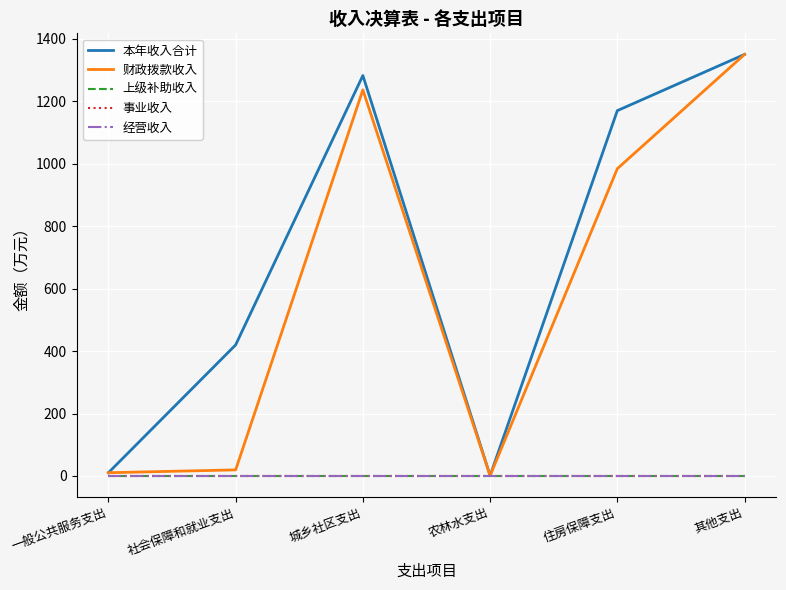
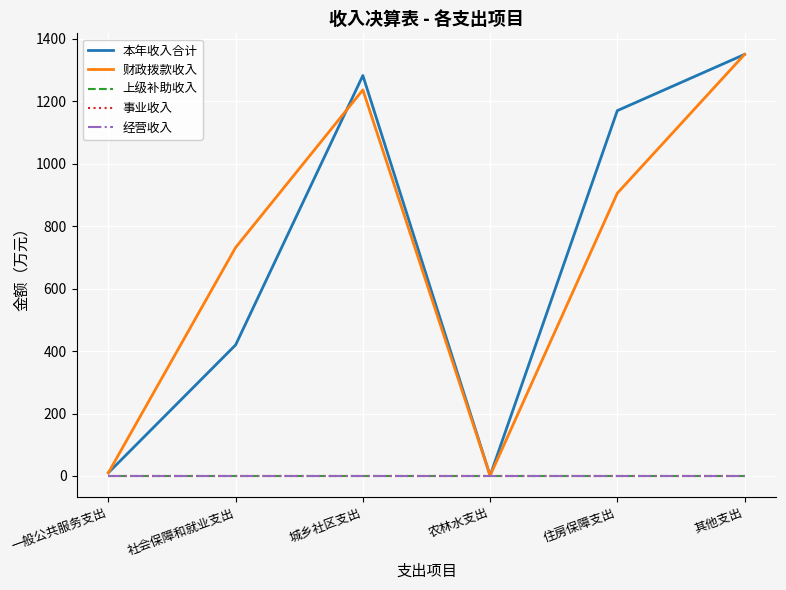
  {
    "本年收入合计": {
      "社会保障和就业支出": 420,
      "城乡社区支出": 1280,
      "住房保障支出": 1170
    },
    "财政拨款收入": {
-     "社会保障和就业支出": 20,
+     "社会保障和就业支出": 730,
      "城乡社区支出": 1240,
-     "住房保障支出": 980
+     "住房保障支出": 910
    },
    "经营收入": {
      "一般公共服务支出": 0,
      "社会保障和就业支出": 0,
      "城乡社区支出": 0,
      "住房保障支出": 0,
      "其他支出": 0
    }
  }
